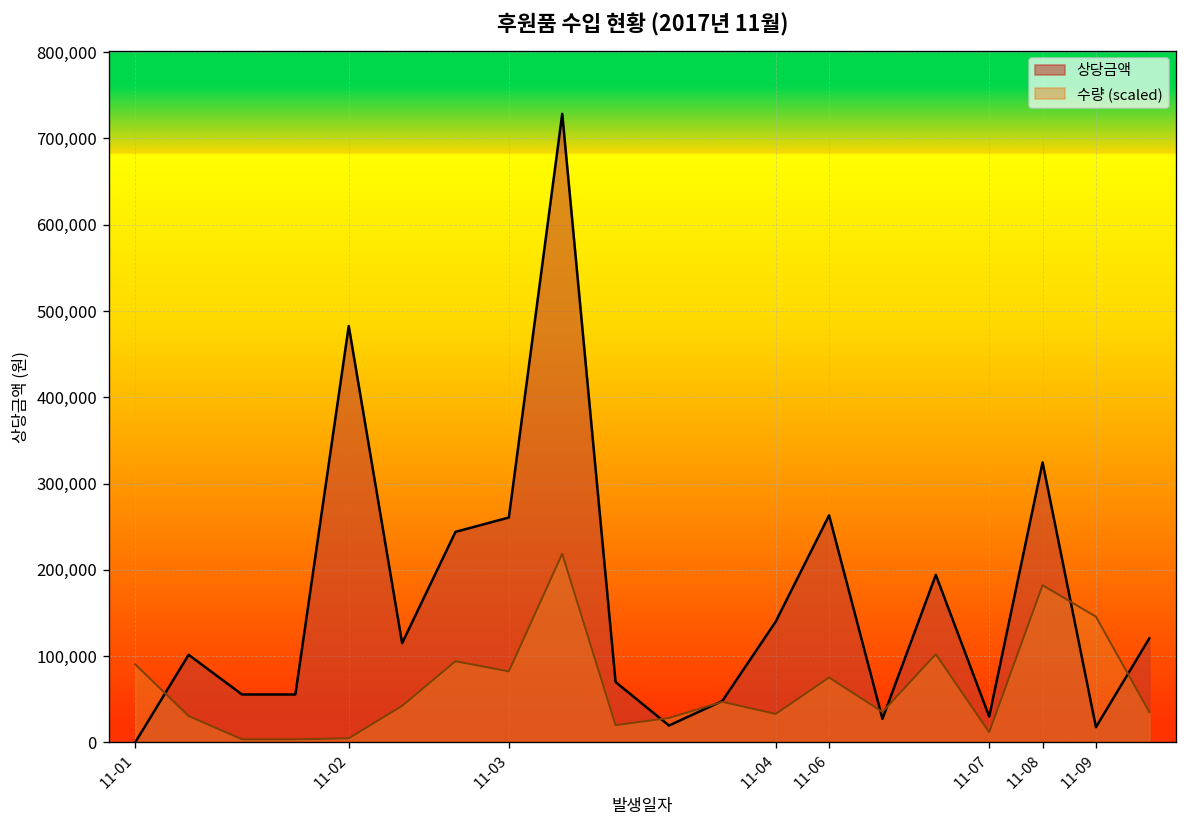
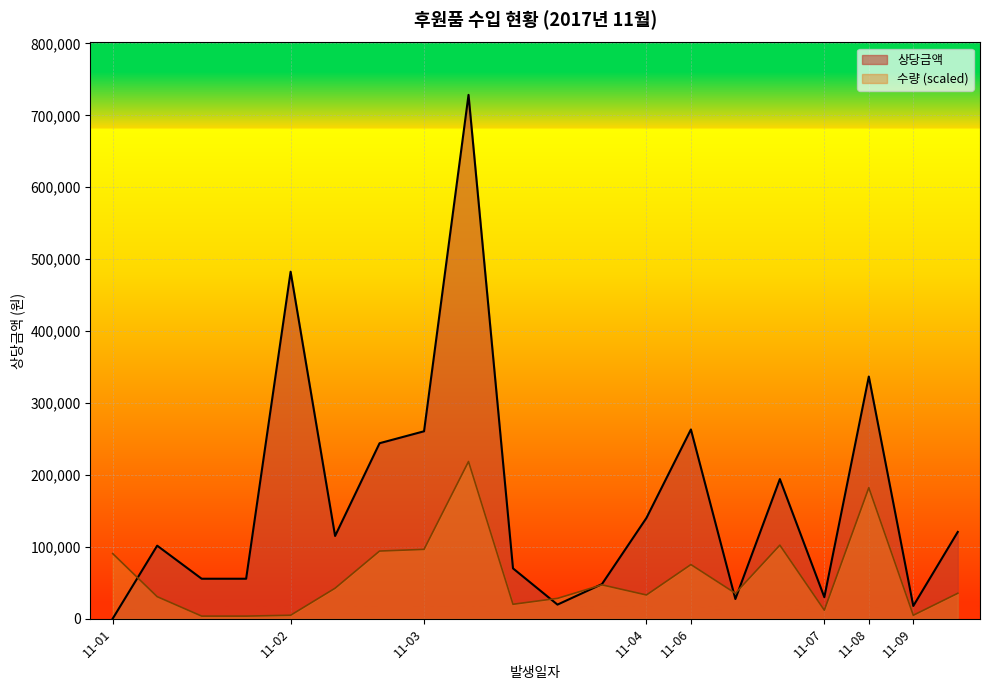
  {
    "상당금액": {
      "11-01": "0",
      "11-02": "480,000",
      "11-03": "260,000",
      "11-04": "140,000",
      "11-06": "260,000",
      "11-07": "30,000",
-     "11-08": "320,000",
+     "11-08": "340,000",
      "11-09": "20,000"
    },
    "수량 (scaled)": {
      "11-01": "90,000",
      "11-02": "0",
-     "11-03": "80,000",
+     "11-03": "100,000",
      "11-04": "30,000",
      "11-06": "80,000",
      "11-07": "10,000",
      "11-08": "180,000",
-     "11-09": "150,000"
+     "11-09": "0"
    }
  }
